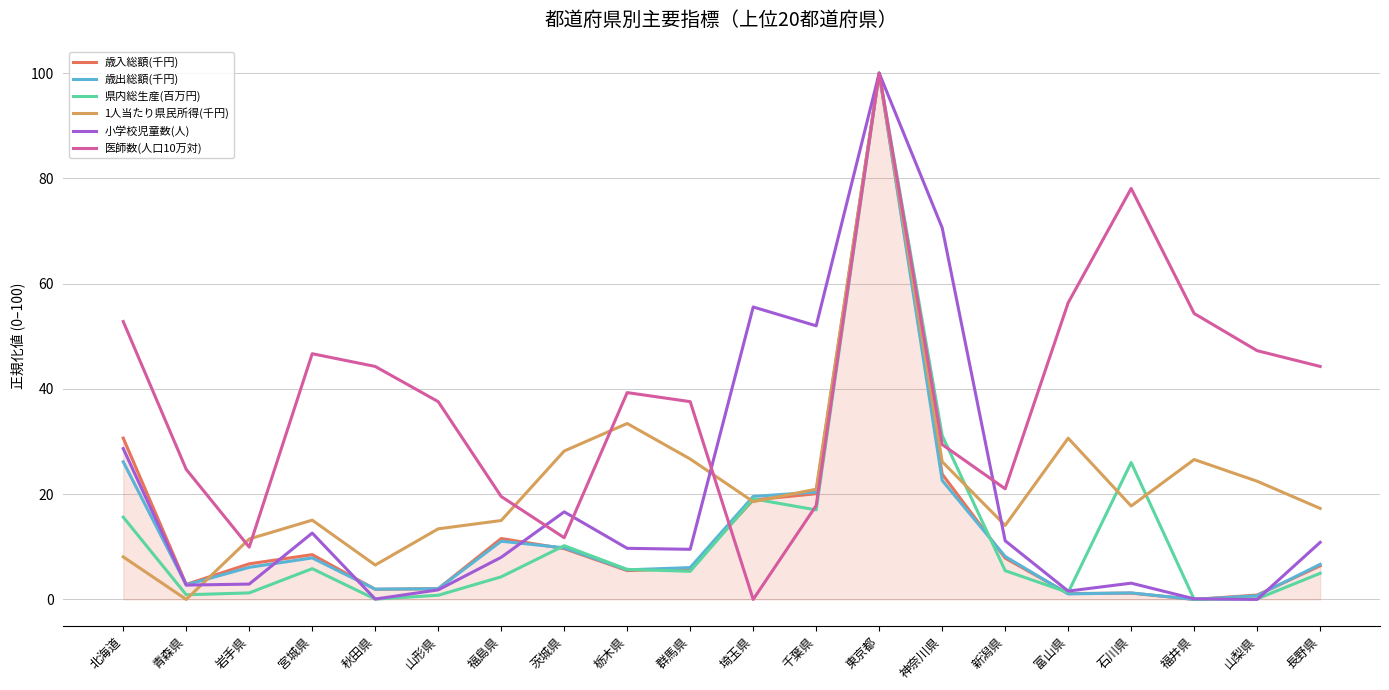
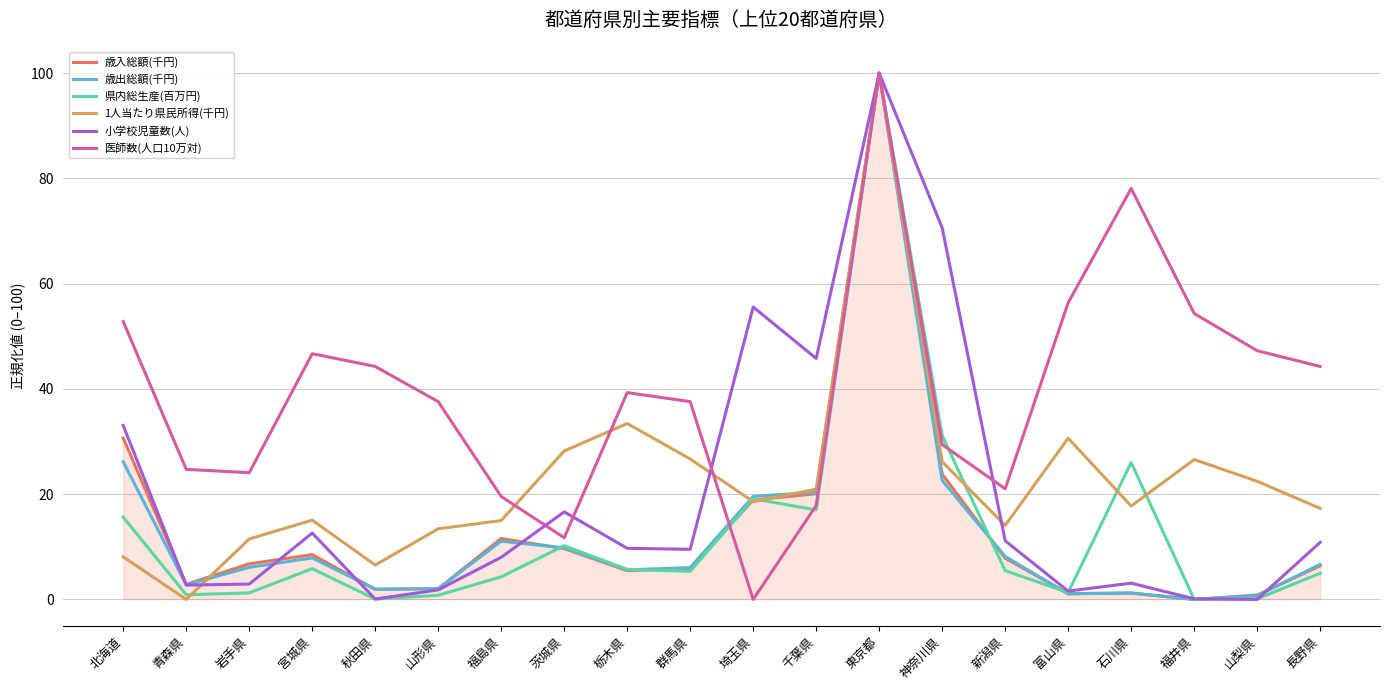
  {
    "歳出総額(千円)": {
      "北海道": 26,
      "岩手県": 6,
      "宮城県": 8,
      "福島県": 11,
      "神奈川県": 23
    },
    "県内総生産(百万円)": {
      "北海道": 16,
      "青森県": 1,
      "岩手県": 1,
      "宮城県": 6,
      "山形県": 1,
      "福島県": 4,
      "群馬県": 5,
      "千葉県": 17,
      "神奈川県": 31,
      "新潟県": 5,
      "石川県": 26,
      "長野県": 5
    },
    "小学校児童数(人)": {
-     "北海道": 29,
+     "北海道": 33,
      "岩手県": 3,
      "宮城県": 13,
      "福島県": 8,
      "茨城県": 17,
      "栃木県": 10,
      "群馬県": 10,
      "埼玉県": 56,
-     "千葉県": 52,
+     "千葉県": 46,
      "神奈川県": 71,
      "新潟県": 11,
      "石川県": 3,
      "長野県": 11
    },
    "医師数(人口10万対)": {
      "北海道": 53,
      "青森県": 25,
-     "岩手県": 10,
+     "岩手県": 24,
      "宮城県": 47,
      "秋田県": 44,
      "山形県": 38,
      "福島県": 20,
      "茨城県": 12,
      "栃木県": 39,
      "群馬県": 38,
      "埼玉県": 0,
      "千葉県": 18,
      "神奈川県": 29,
      "新潟県": 21,
      "富山県": 56,
      "石川県": 78,
      "福井県": 54,
      "山梨県": 47,
      "長野県": 44
    }
  }
